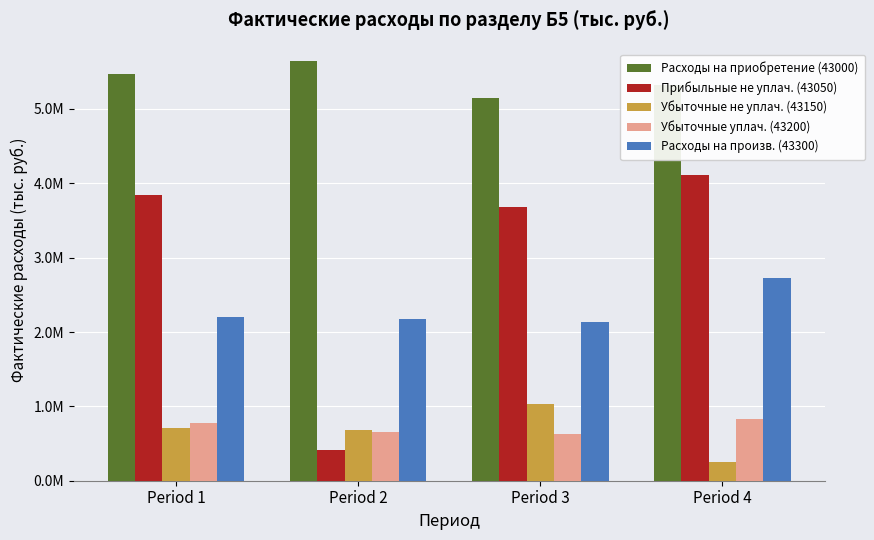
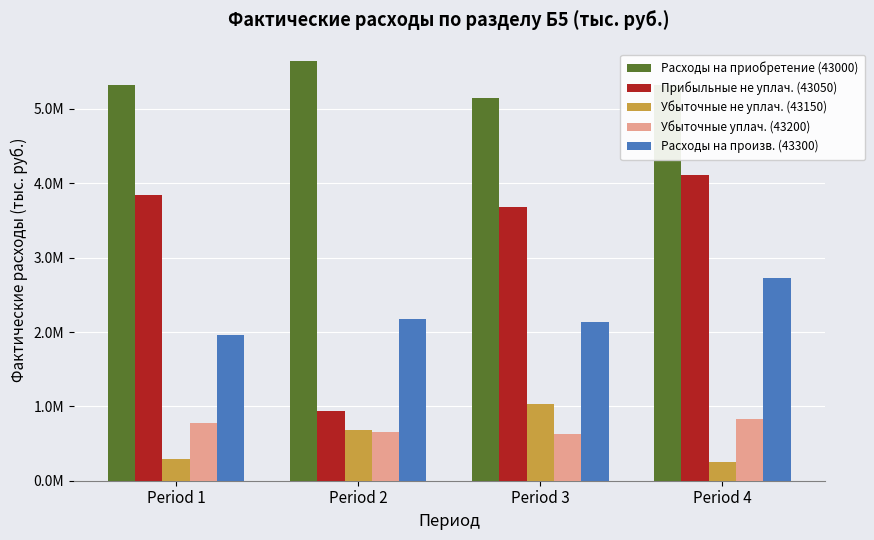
  {
    "Расходы на приобретение (43000)": {
-     "Period 1": 5500000,
+     "Period 1": 5300000,
      "Period 2": 5600000,
      "Period 3": 5100000
    },
    "Прибыльные не уплач. (43050)": {
      "Period 1": 3800000,
-     "Period 2": 400000,
+     "Period 2": 900000,
      "Period 3": 3700000,
      "Period 4": 4100000
    },
    "Убыточные не уплач. (43150)": {
-     "Period 1": 700000,
+     "Period 1": 300000,
      "Period 2": 700000,
      "Period 3": 1000000,
      "Period 4": 300000
    },
    "Убыточные уплач. (43200)": {
      "Period 1": 800000,
      "Period 2": 700000,
      "Period 3": 600000,
      "Period 4": 800000
    },
    "Расходы на произв. (43300)": {
-     "Period 1": 2200000,
+     "Period 1": 2000000,
      "Period 2": 2200000,
      "Period 3": 2100000,
      "Period 4": 2700000
    }
  }
